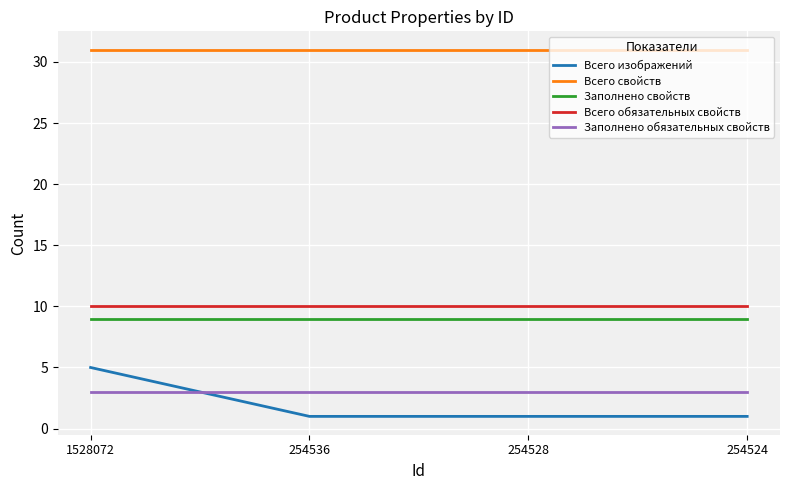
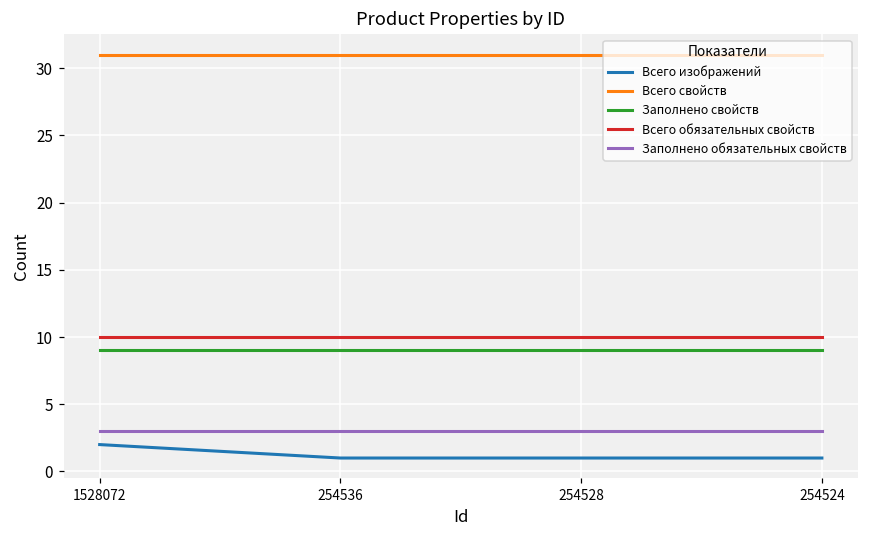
  {
    "Всего изображений": {
-     "1528072": 5,
+     "1528072": 2,
      "254536": 1,
      "254528": 1,
      "254524": 1
    },
    "Всего свойств": {
      "1528072": 31,
      "254536": 31,
      "254528": 31
    },
    "Заполнено свойств": {
      "1528072": 9,
      "254536": 9,
      "254528": 9,
      "254524": 9
    },
    "Всего обязательных свойств": {
      "1528072": 10,
      "254536": 10,
      "254528": 10,
      "254524": 10
    },
    "Заполнено обязательных свойств": {
      "1528072": 3,
      "254536": 3,
      "254528": 3,
      "254524": 3
    }
  }
